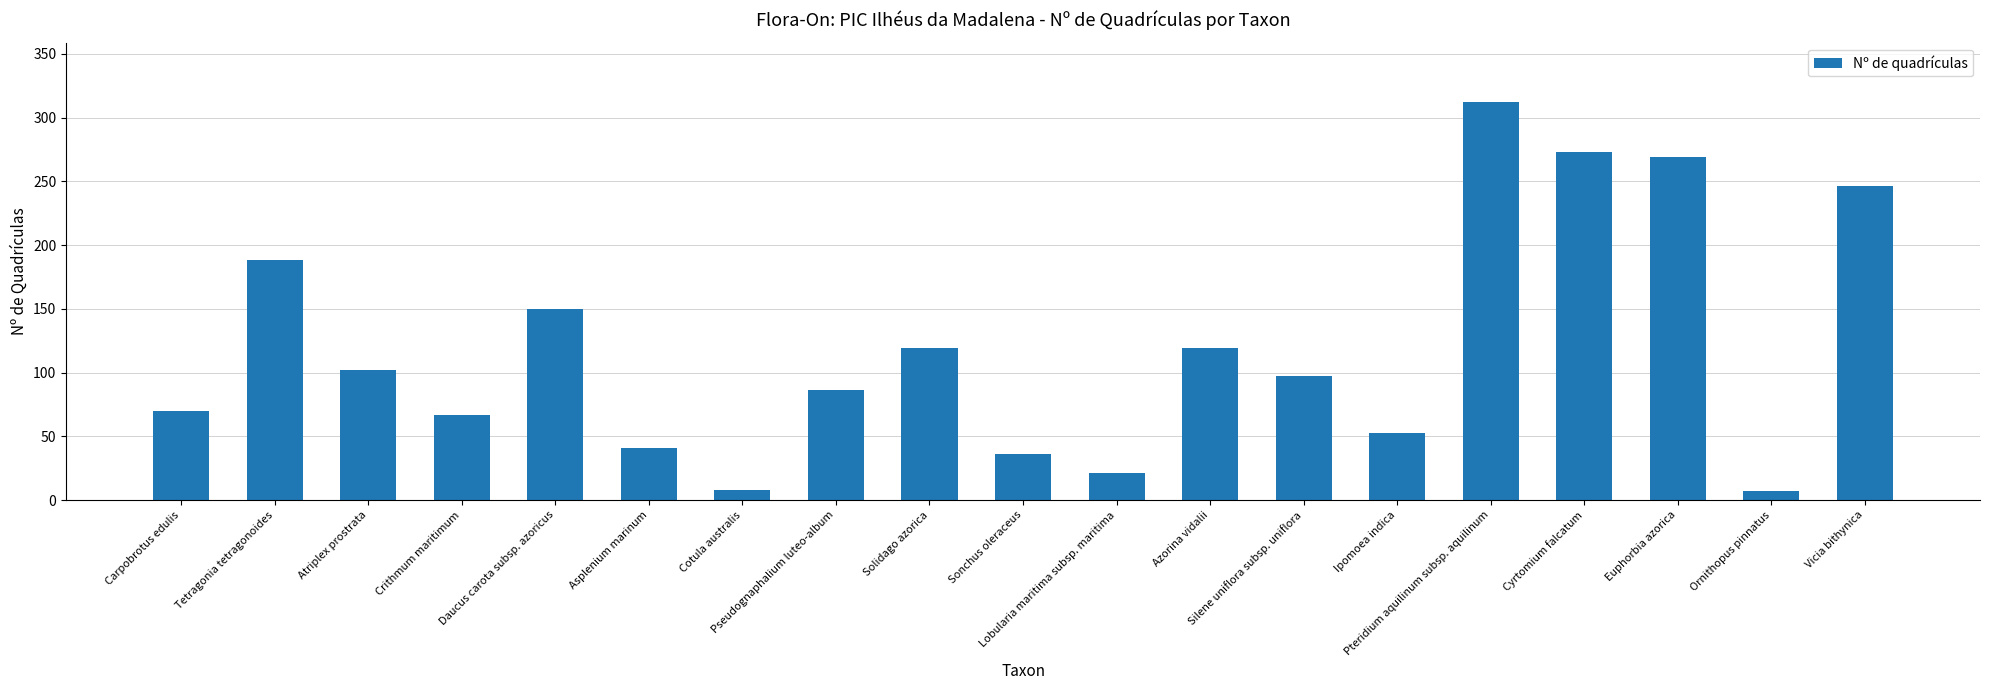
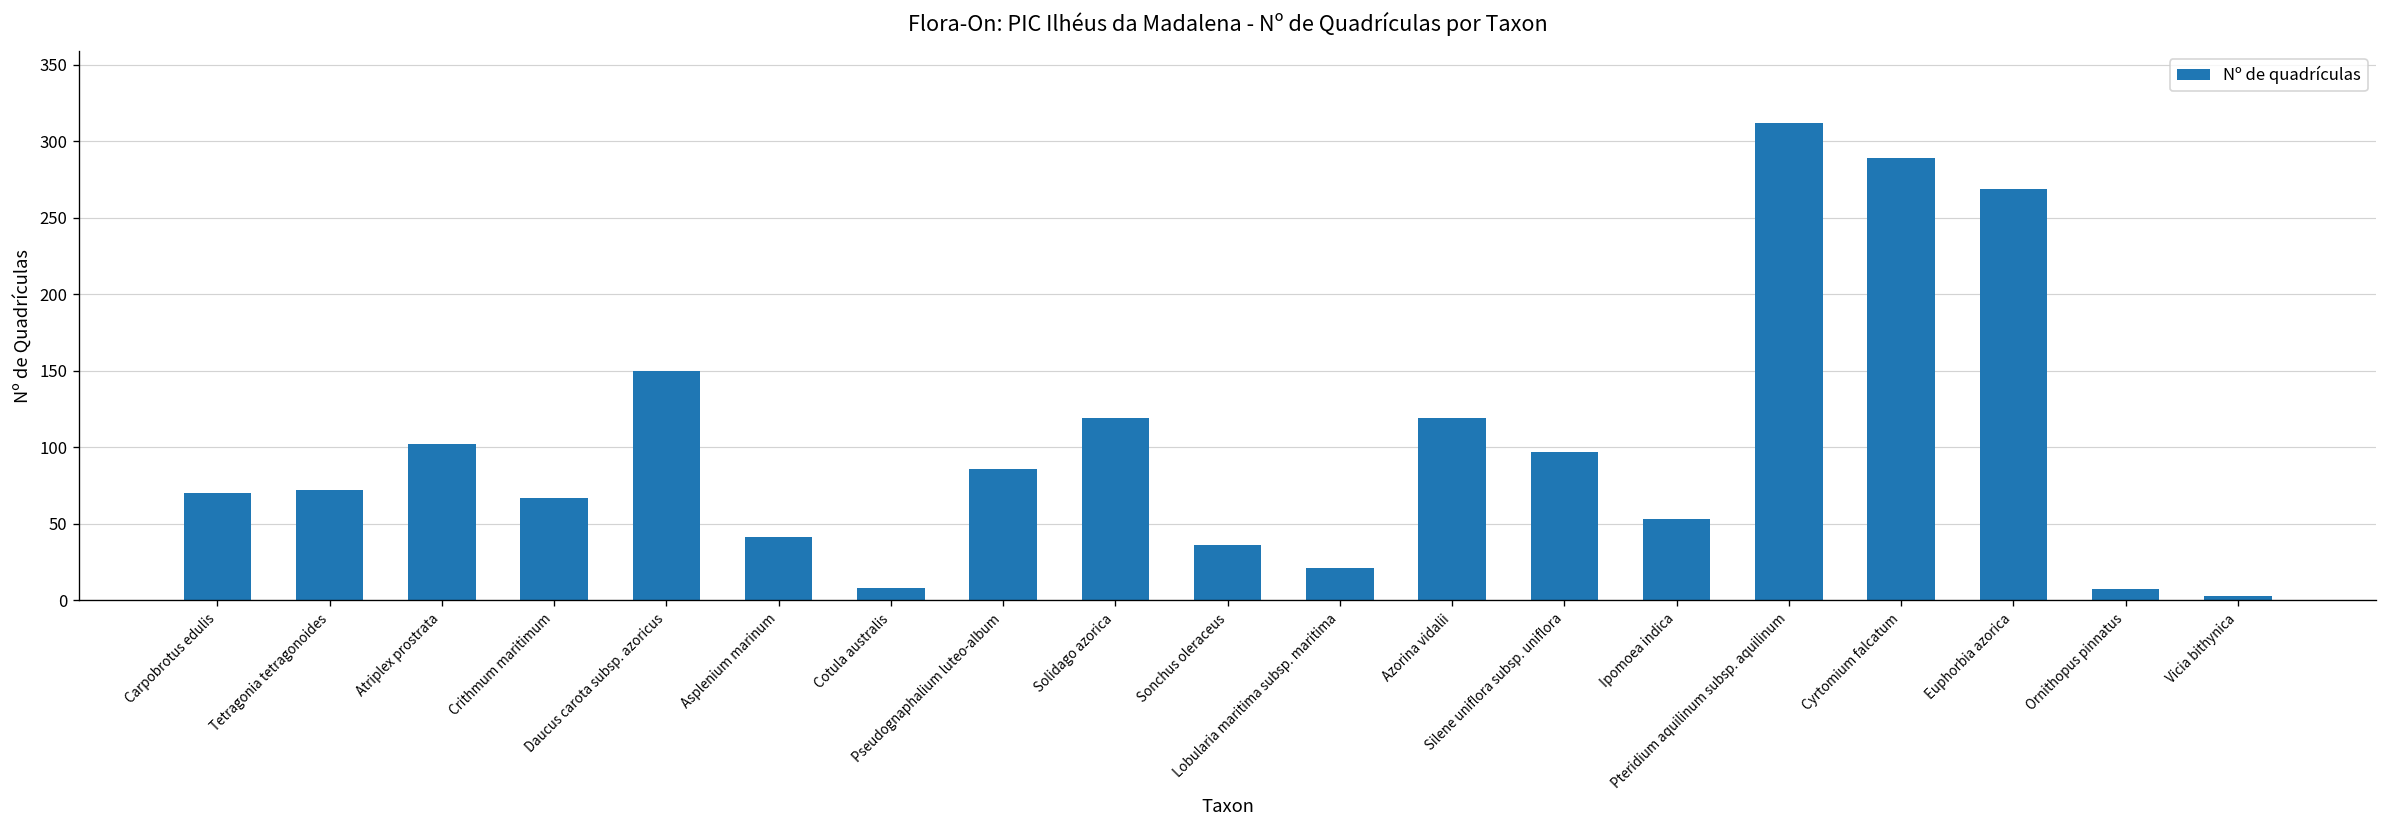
  {
    "Carpobrotus edulis": 70,
-   "Tetragonia tetragonoides": 188,
+   "Tetragonia tetragonoides": 72,
    "Atriplex prostrata": 102,
    "Crithmum maritimum": 67,
    "Daucus carota subsp. azoricus": 150,
    "Asplenium marinum": 41,
    "Cotula australis": 8,
    "Pseudognaphalium luteo-album": 86,
    "Solidago azorica": 119,
    "Sonchus oleraceus": 36,
    "Lobularia maritima subsp. maritima": 21,
    "Azorina vidalii": 119,
    "Silene uniflora subsp. uniflora": 97,
    "Ipomoea indica": 53,
    "Pteridium aquilinum subsp. aquilinum": 312,
-   "Cyrtomium falcatum": 273,
+   "Cyrtomium falcatum": 289,
    "Euphorbia azorica": 269,
    "Ornithopus pinnatus": 7,
-   "Vicia bithynica": 246
+   "Vicia bithynica": 3
  }
